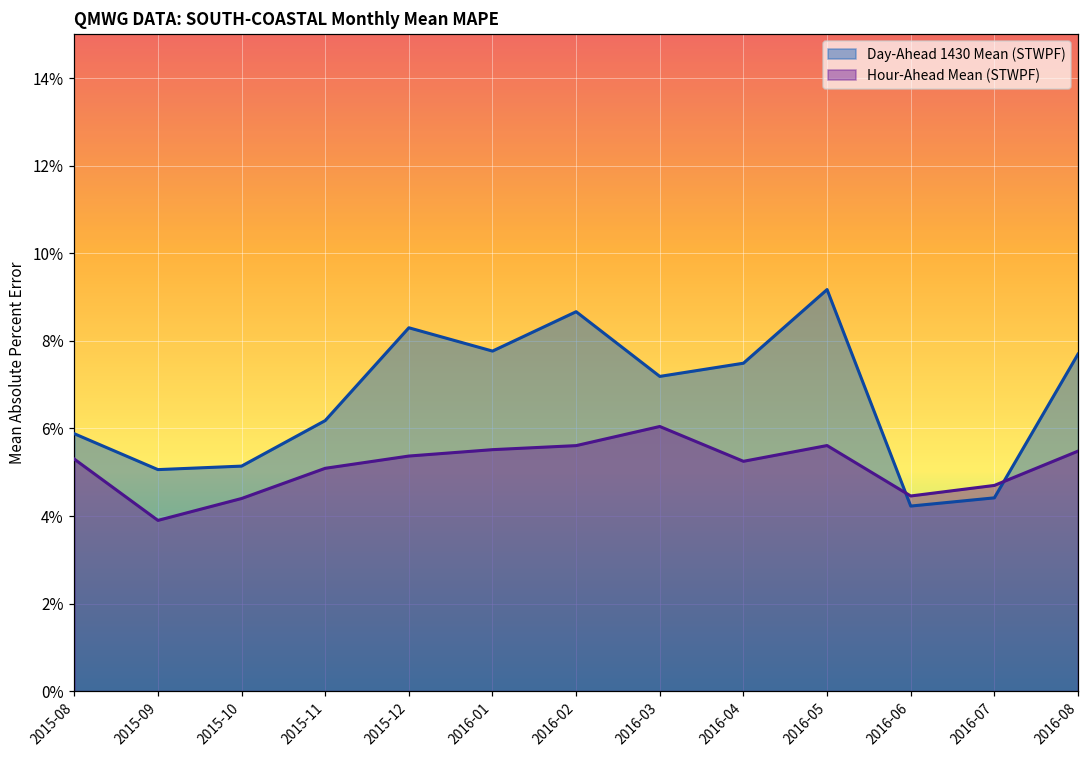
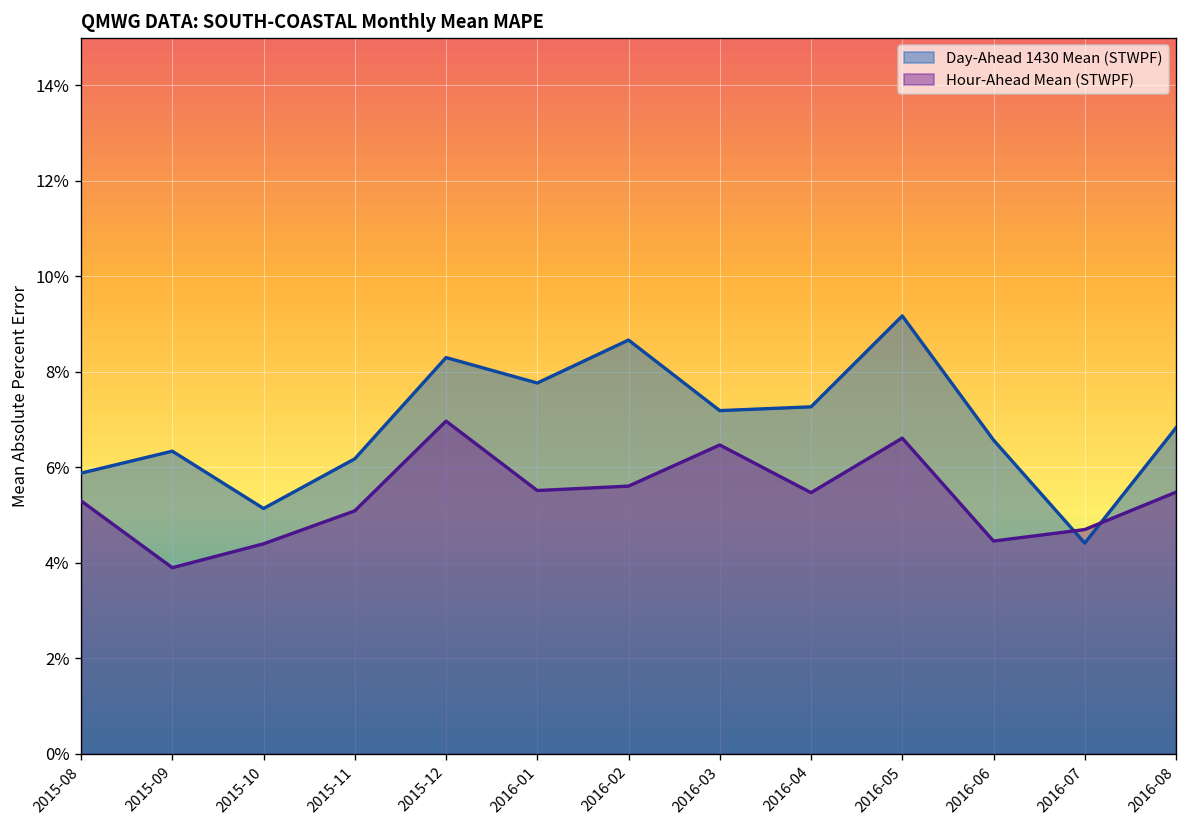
  {
    "Day-Ahead 1430 Mean (STWPF)": {
      "2015-08": "5.9%",
-     "2015-09": "5.1%",
+     "2015-09": "6.3%",
      "2015-10": "5.1%",
      "2015-11": "6.2%",
      "2015-12": "8.3%",
      "2016-01": "7.8%",
      "2016-02": "8.7%",
      "2016-03": "7.2%",
-     "2016-04": "7.5%",
+     "2016-04": "7.3%",
      "2016-05": "9.2%",
-     "2016-06": "4.2%",
+     "2016-06": "6.6%",
      "2016-07": "4.4%",
-     "2016-08": "7.7%"
+     "2016-08": "6.8%"
    },
    "Hour-Ahead Mean (STWPF)": {
      "2015-08": "5.3%",
      "2015-09": "3.9%",
      "2015-10": "4.4%",
      "2015-11": "5.1%",
-     "2015-12": "5.4%",
+     "2015-12": "7.0%",
      "2016-01": "5.5%",
      "2016-02": "5.6%",
-     "2016-03": "6.0%",
-     "2016-04": "5.2%",
-     "2016-05": "5.6%",
+     "2016-03": "6.5%",
+     "2016-04": "5.5%",
+     "2016-05": "6.6%",
      "2016-06": "4.5%",
      "2016-07": "4.7%",
      "2016-08": "5.5%"
    }
  }
